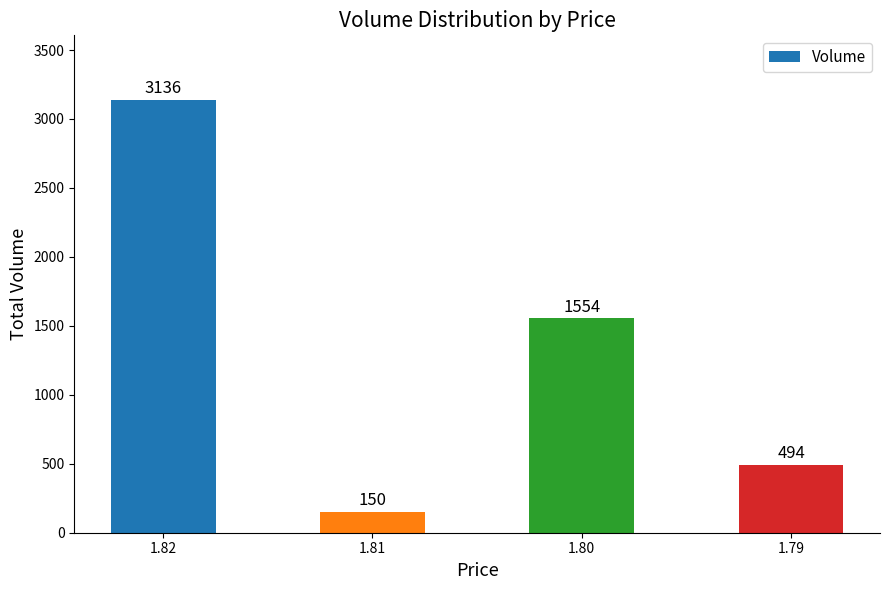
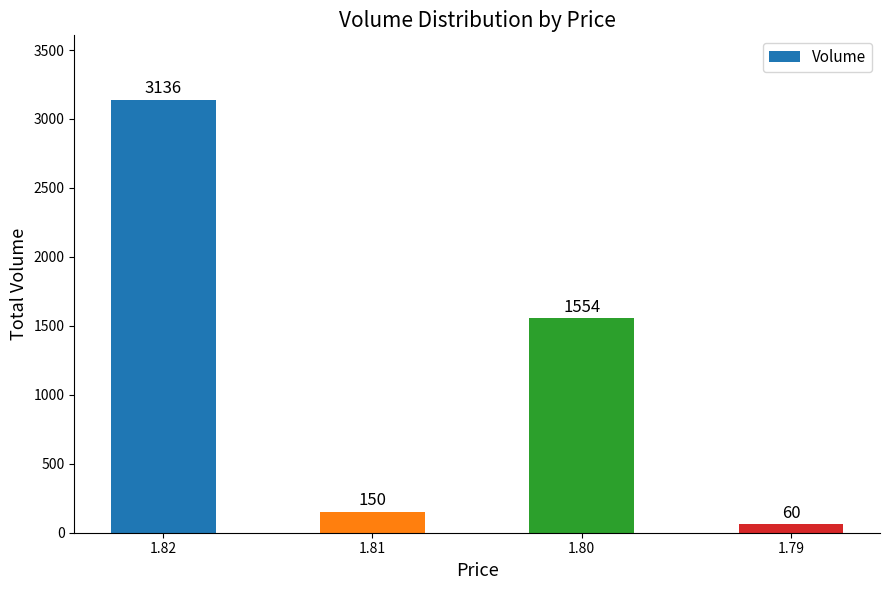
  {
    "1.82": 3136,
    "1.81": 150,
    "1.80": 1554,
-   "1.79": 494
+   "1.79": 60
  }
